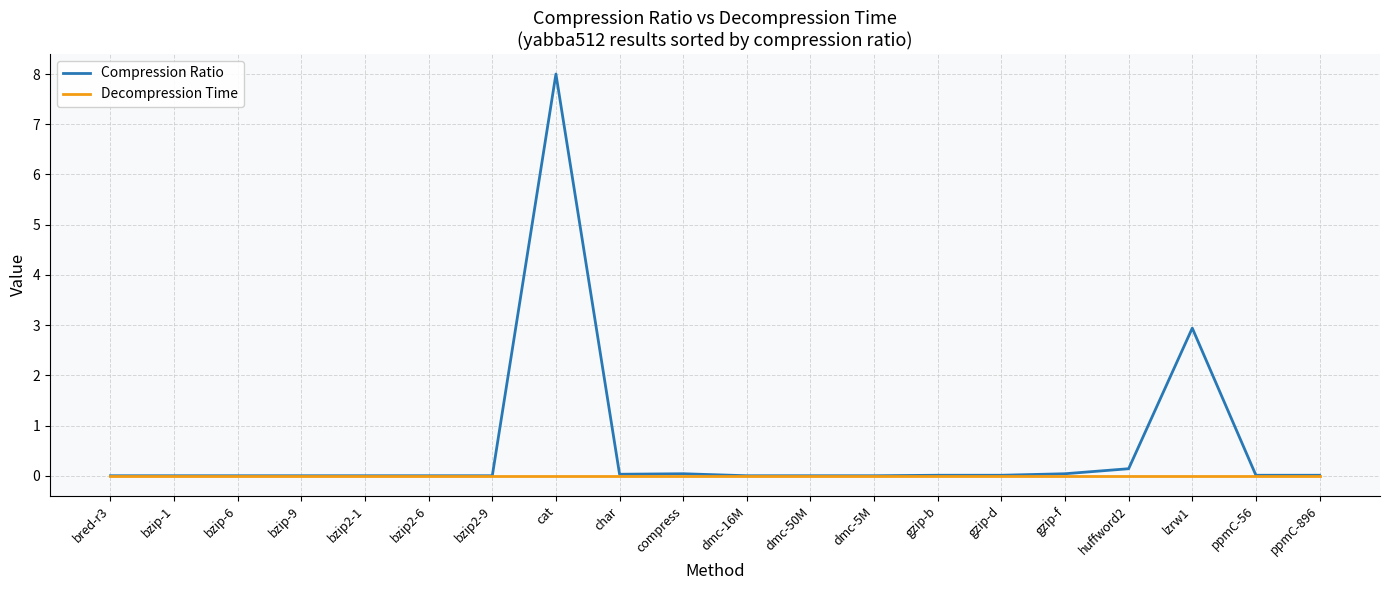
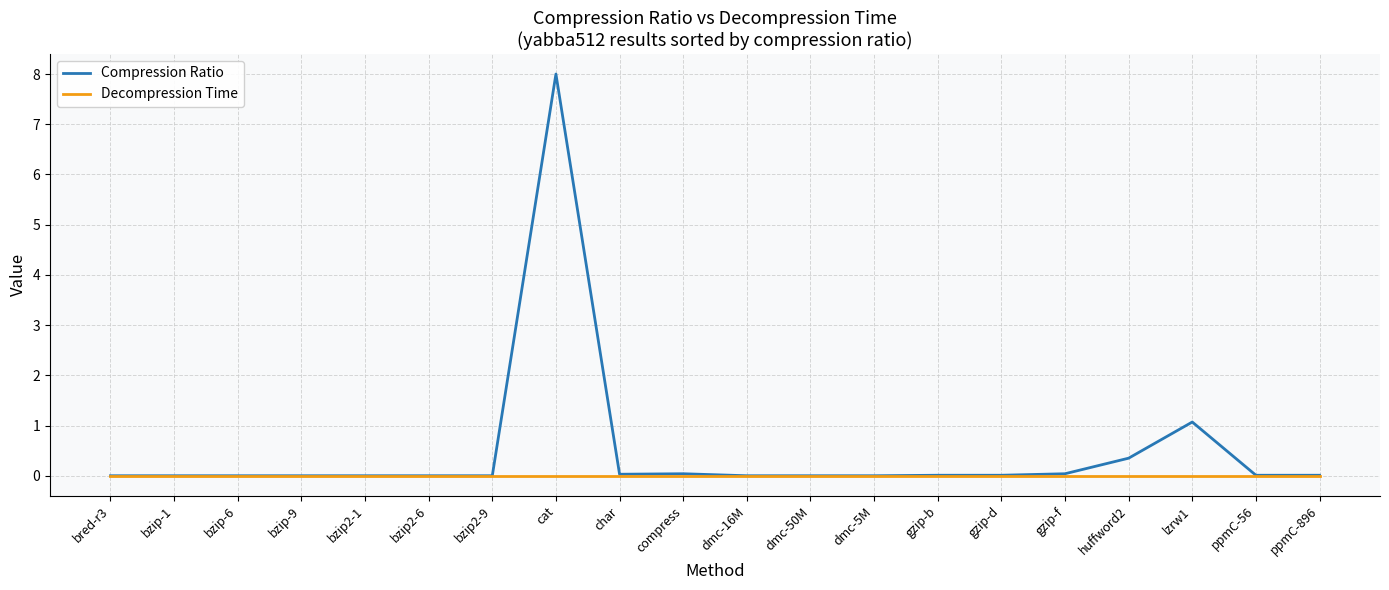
  {
    "Compression Ratio": {
      "cat": 8.0,
-     "huffword2": 0.1,
-     "lzrw1": 2.9
+     "huffword2": 0.4,
+     "lzrw1": 1.1
    },
    "Decompression Time": {
      "cat": 0.0,
      "huffword2": 0.0,
      "lzrw1": 0.0
    }
  }
